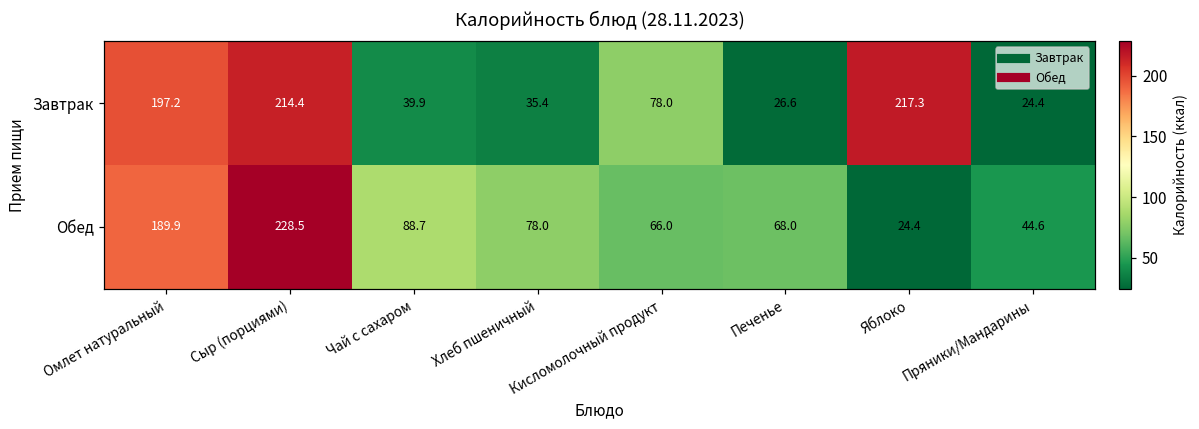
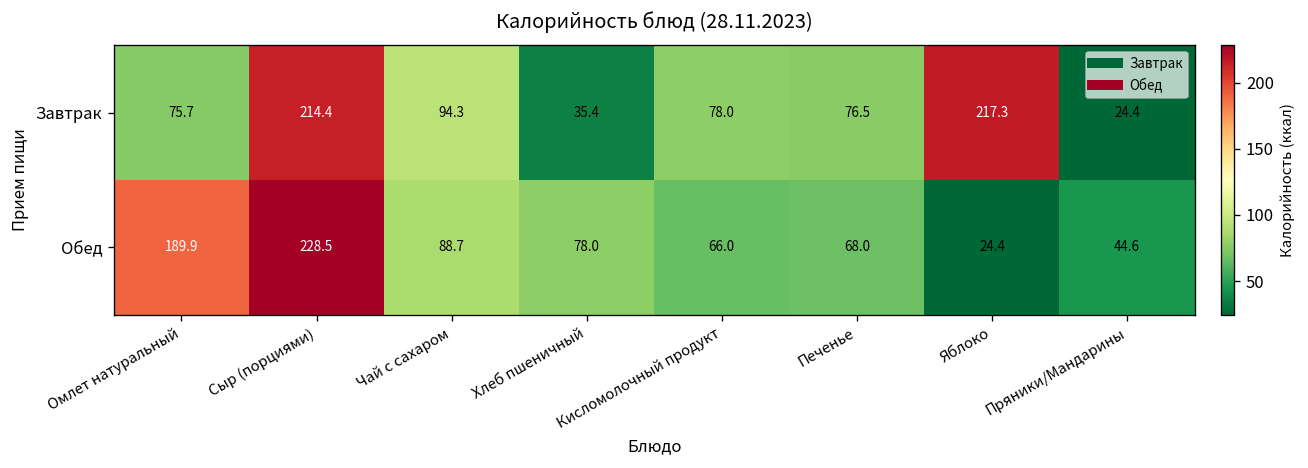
  {
    "Завтрак": {
-     "Омлет натуральный": 197.2,
+     "Омлет натуральный": 75.7,
      "Сыр (порциями)": 214.4,
-     "Чай с сахаром": 39.9,
+     "Чай с сахаром": 94.3,
      "Хлеб пшеничный": 35.4,
      "Кисломолочный продукт": 78.0,
-     "Печенье": 26.6,
+     "Печенье": 76.5,
      "Яблоко": 217.3,
      "Пряники/Мандарины": 24.4
    },
    "Обед": {
      "Омлет натуральный": 189.9,
      "Сыр (порциями)": 228.5,
      "Чай с сахаром": 88.7,
      "Хлеб пшеничный": 78.0,
      "Кисломолочный продукт": 66.0,
      "Печенье": 68.0,
      "Яблоко": 24.4,
      "Пряники/Мандарины": 44.6
    }
  }
